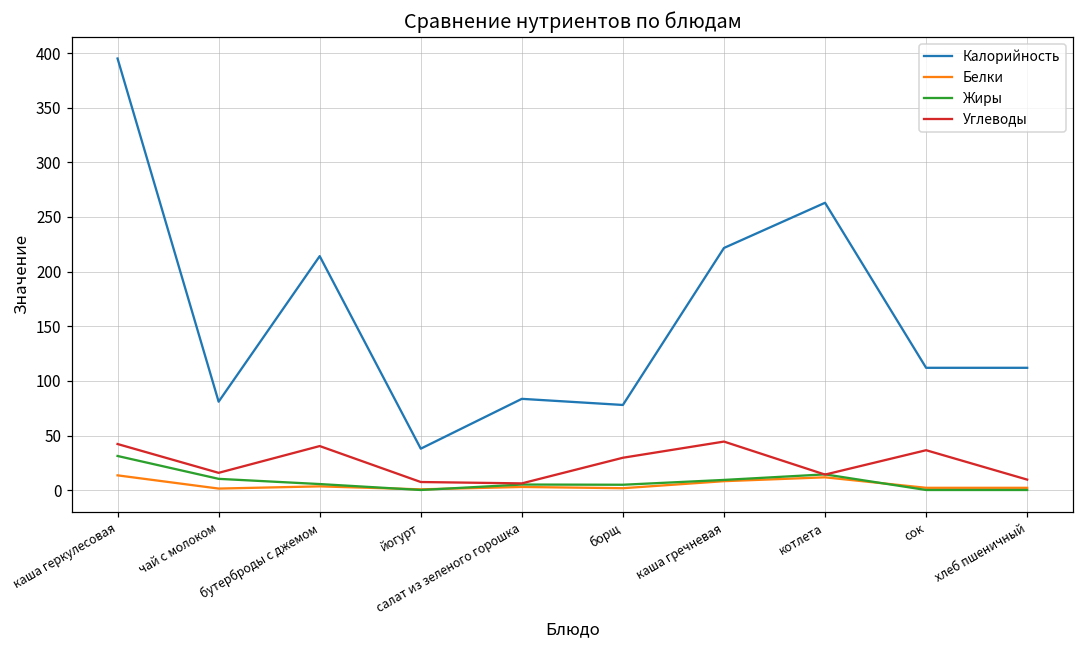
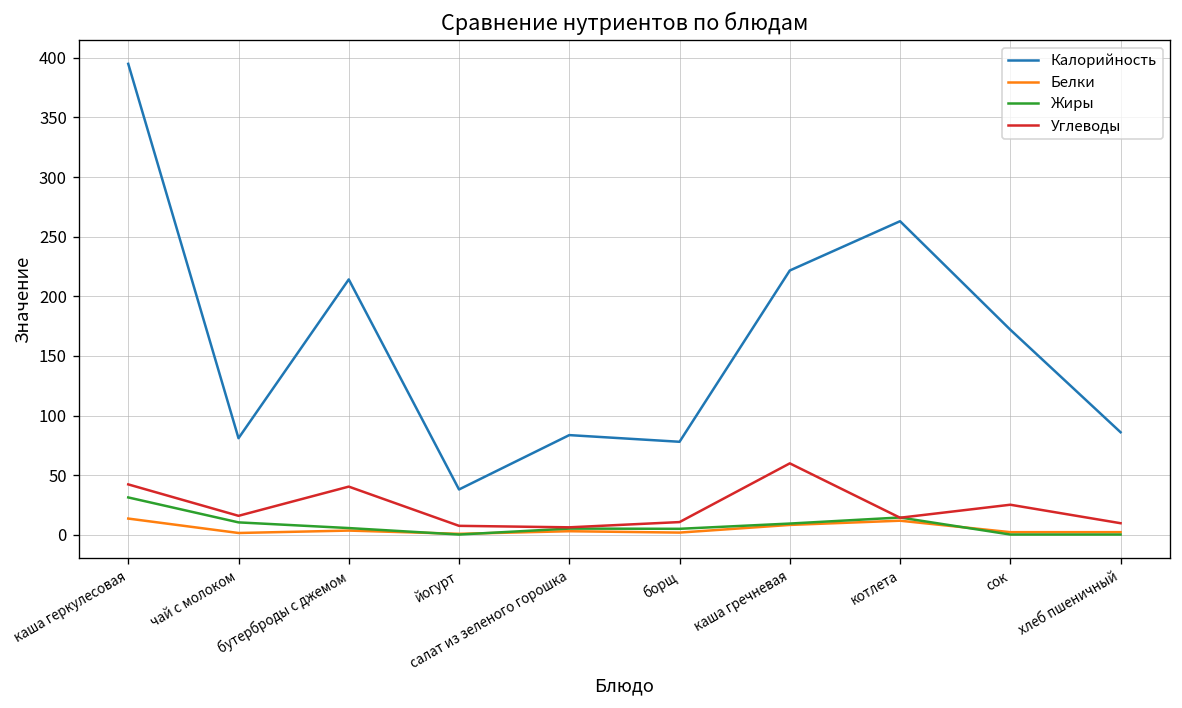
  {
    "Калорийность": {
      "каша геркулесовая": 400,
      "чай с молоком": 80,
      "бутерброды с джемом": 210,
      "йогурт": 40,
      "салат из зеленого горошка": 80,
      "борщ": 80,
      "каша гречневая": 220,
      "котлета": 260,
-     "сок": 110,
-     "хлеб пшеничный": 110
+     "сок": 170,
+     "хлеб пшеничный": 90
    },
    "Белки": {
      "каша геркулесовая": 10,
      "чай с молоком": 0,
      "борщ": 0
    },
    "Жиры": {
      "каша геркулесовая": 30,
      "чай с молоком": 10,
      "борщ": 10
    },
    "Углеводы": {
      "каша геркулесовая": 40,
      "чай с молоком": 20,
      "бутерброды с джемом": 40,
      "йогурт": 10,
-     "борщ": 30,
-     "каша гречневая": 40,
-     "сок": 40,
+     "борщ": 10,
+     "каша гречневая": 60,
+     "сок": 30,
      "хлеб пшеничный": 10
    }
  }
